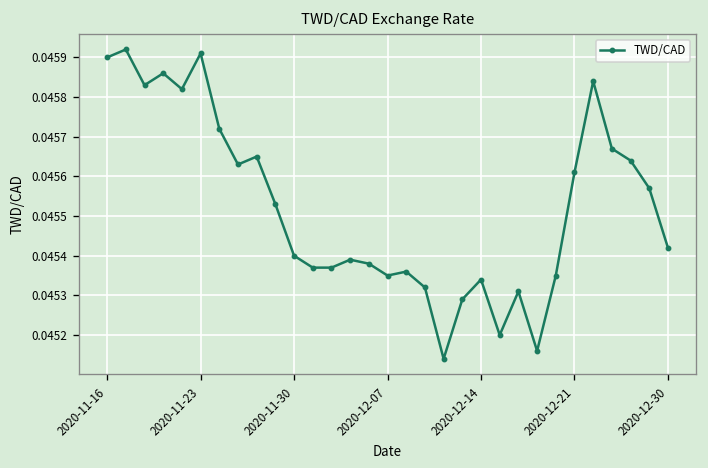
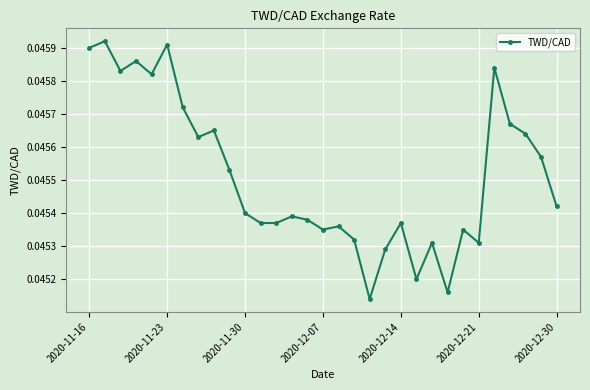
  {
    "2020-11-16": 0.04590,
    "2020-11-23": 0.04591,
    "2020-11-30": 0.04540,
    "2020-12-07": 0.04535,
-   "2020-12-14": 0.04534,
-   "2020-12-21": 0.04561,
+   "2020-12-14": 0.04537,
+   "2020-12-21": 0.04531,
    "2020-12-30": 0.04542
  }
